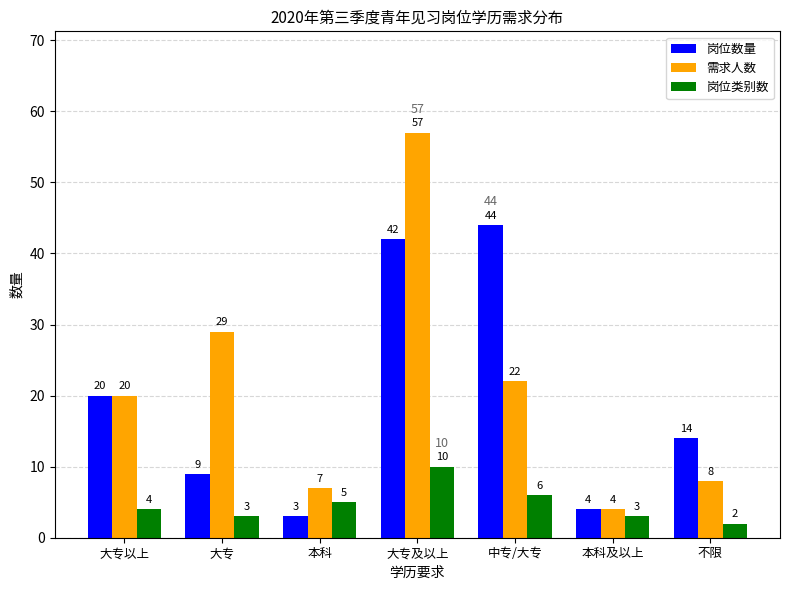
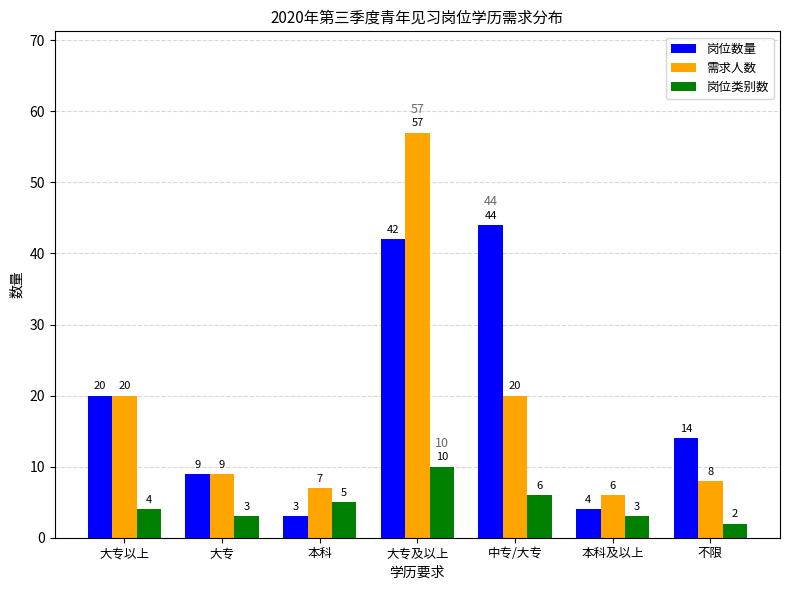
  {
    "岗位数量": {
      "大专以上": 20,
      "大专": 9,
      "本科": 3,
      "大专及以上": 42,
      "中专/大专": 44,
      "本科及以上": 4,
      "不限": 14
    },
    "需求人数": {
      "大专以上": 20,
-     "大专": 29,
+     "大专": 9,
      "本科": 7,
      "大专及以上": 57,
-     "中专/大专": 22,
-     "本科及以上": 4,
+     "中专/大专": 20,
+     "本科及以上": 6,
      "不限": 8
    },
    "岗位类别数": {
      "大专以上": 4,
      "大专": 3,
      "本科": 5,
      "大专及以上": 10,
      "中专/大专": 6,
      "本科及以上": 3,
      "不限": 2
    }
  }
